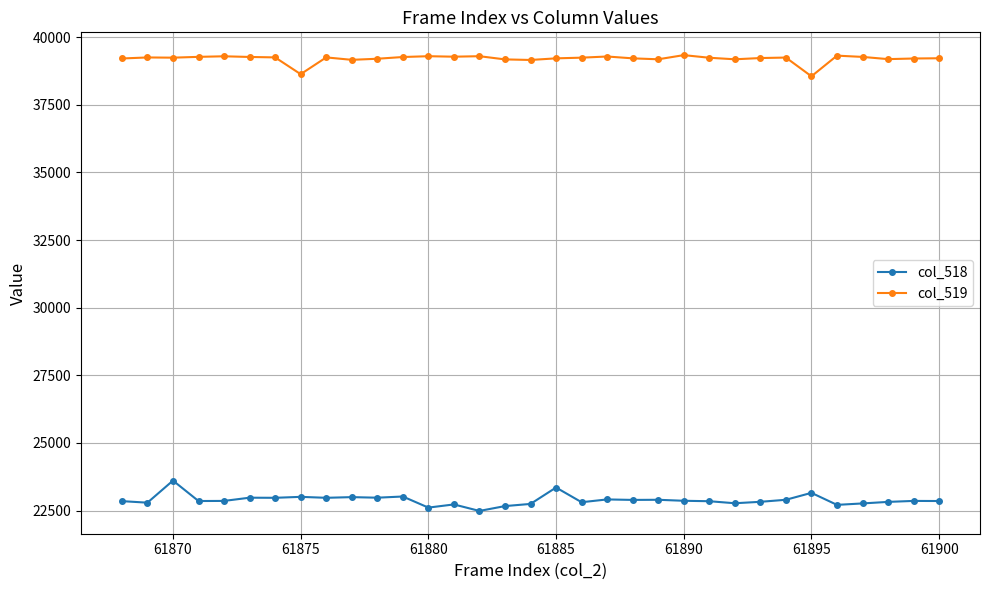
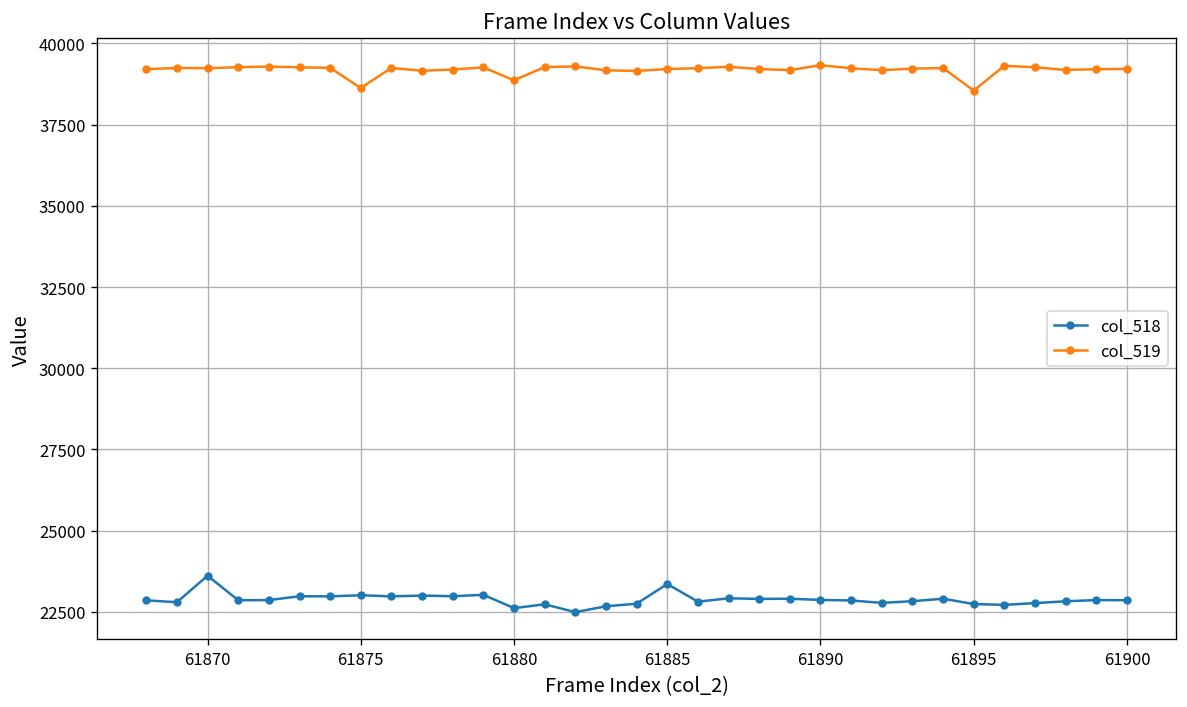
  {
    "col_518": {
      "61870": 23600,
      "61875": 23000,
      "61880": 22600,
      "61885": 23400,
      "61890": 22900,
-     "61895": 23200,
+     "61895": 22700,
      "61900": 22900
    },
    "col_519": {
      "61870": 39200,
      "61875": 38600,
-     "61880": 39300,
+     "61880": 38900,
      "61885": 39200,
      "61890": 39300,
      "61895": 38500,
      "61900": 39200
    }
  }
